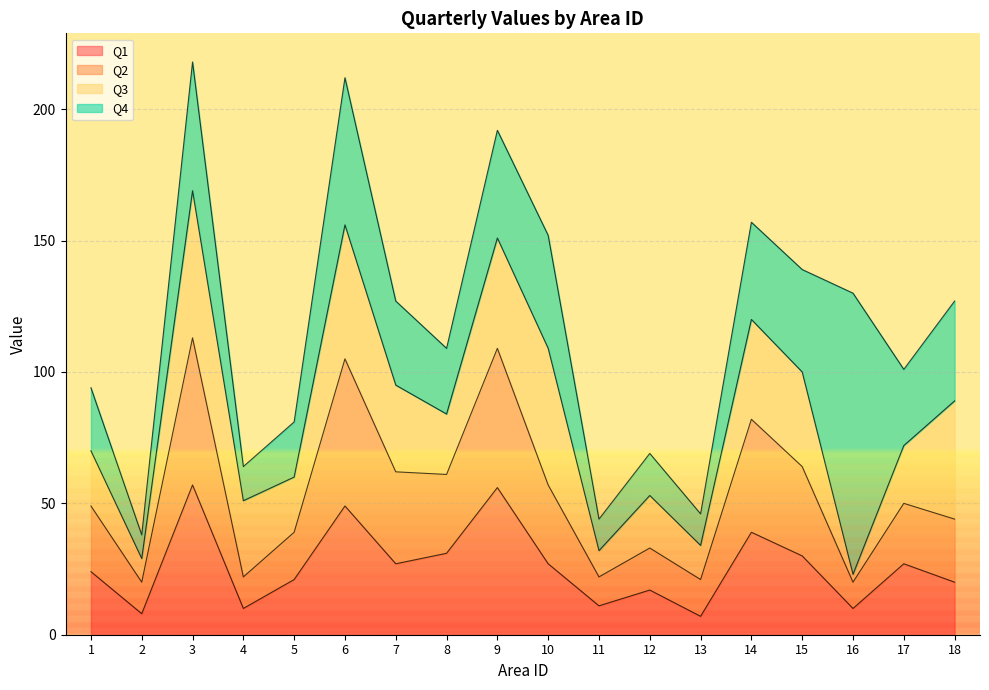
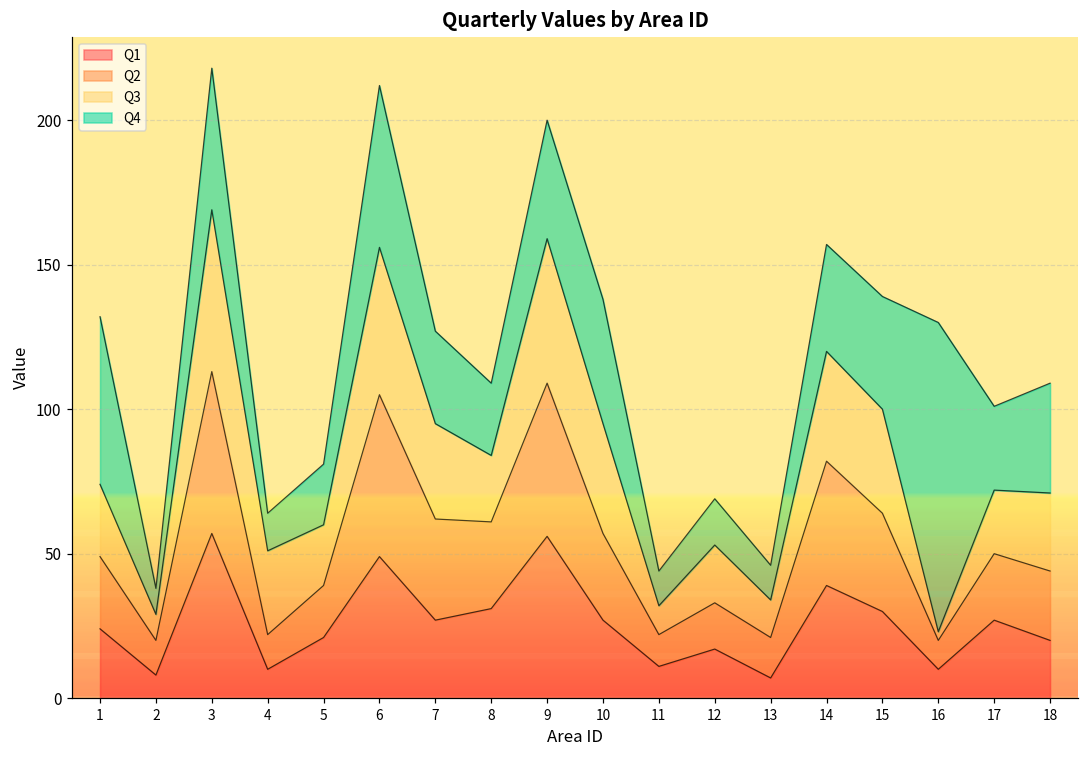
  {
    "Q3": {
-     "1": 21,
+     "1": 25,
      "2": 9,
      "3": 56,
      "4": 29,
      "5": 21,
      "6": 51,
      "7": 33,
      "8": 23,
-     "9": 42,
-     "10": 52,
+     "9": 50,
+     "10": 38,
      "11": 10,
      "12": 20,
      "13": 13,
      "14": 38,
      "15": 36,
      "16": 3,
      "17": 22,
-     "18": 45
+     "18": 27
    },
    "Q4": {
-     "1": 24,
+     "1": 58,
      "2": 9,
      "3": 49,
      "4": 13,
      "5": 21,
      "6": 56,
      "7": 32,
      "8": 25,
      "9": 41,
      "10": 43,
      "11": 12,
      "12": 16,
      "13": 12,
      "14": 37,
      "15": 39,
      "16": 107,
      "17": 29,
      "18": 38
    }
  }
